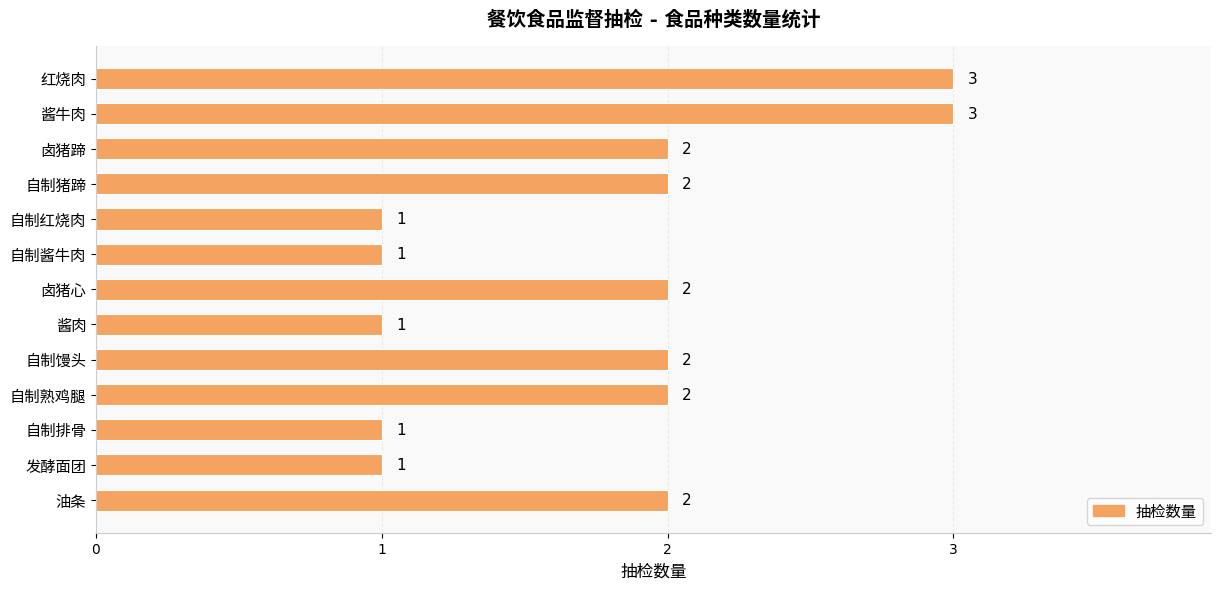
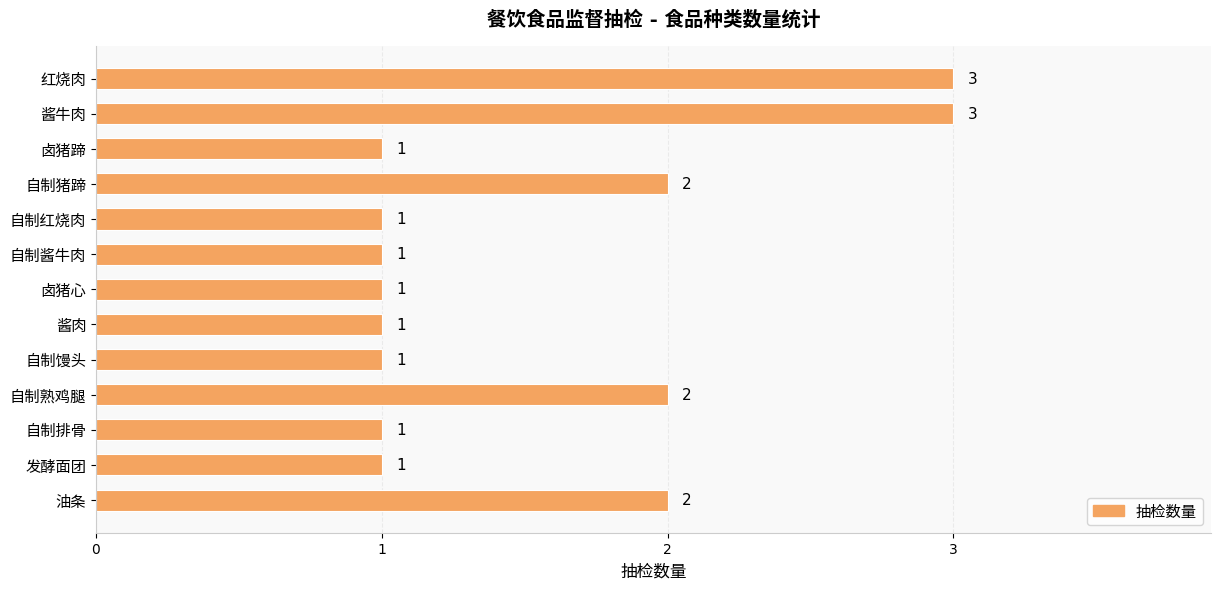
  {
    "红烧肉": 3,
    "酱牛肉": 3,
-   "卤猪蹄": 2,
+   "卤猪蹄": 1,
    "自制猪蹄": 2,
    "自制红烧肉": 1,
    "自制酱牛肉": 1,
-   "卤猪心": 2,
+   "卤猪心": 1,
    "酱肉": 1,
-   "自制馒头": 2,
+   "自制馒头": 1,
    "自制熟鸡腿": 2,
    "自制排骨": 1,
    "发酵面团": 1,
    "油条": 2
  }
